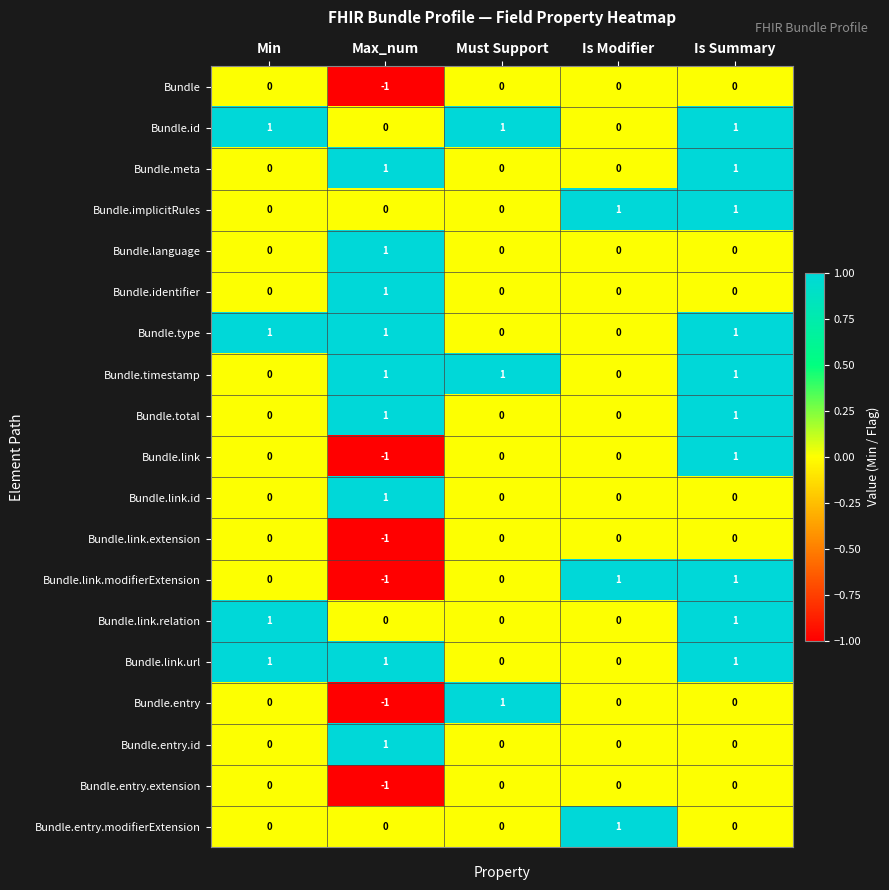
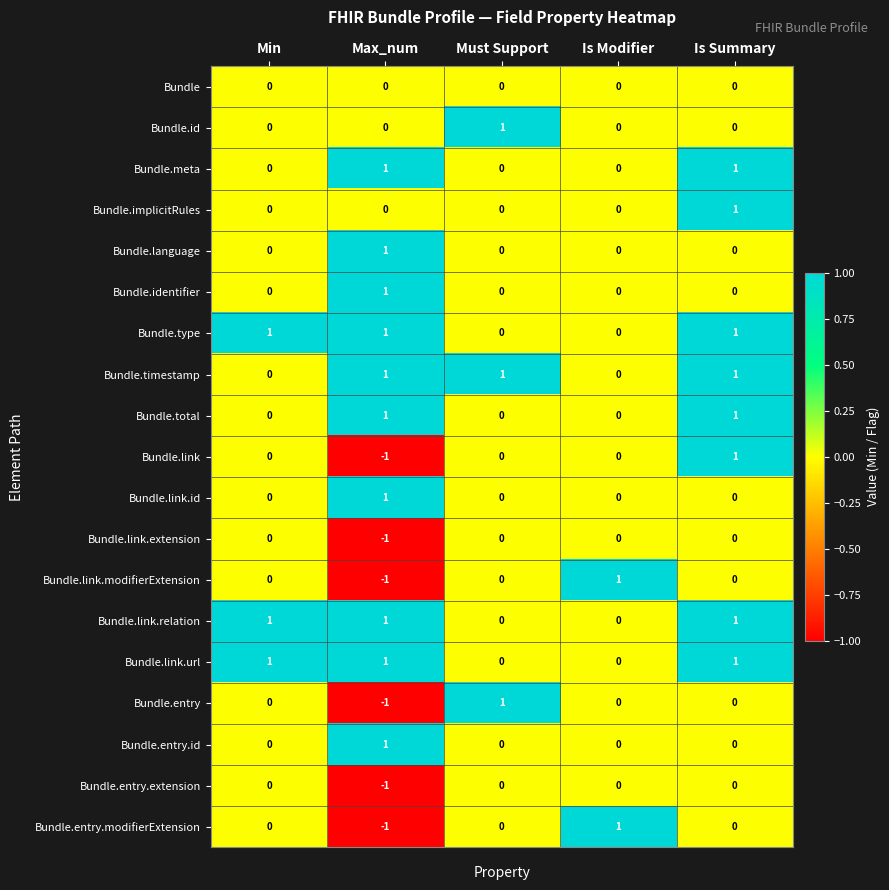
  {
    "Bundle": {
      "Min": 0,
-     "Max_num": -1,
+     "Max_num": 0,
      "Must Support": 0,
      "Is Modifier": 0,
      "Is Summary": 0
    },
    "Bundle.id": {
-     "Min": 1,
+     "Min": 0,
      "Max_num": 0,
      "Must Support": 1,
      "Is Modifier": 0,
-     "Is Summary": 1
+     "Is Summary": 0
    },
    "Bundle.meta": {
      "Min": 0,
      "Max_num": 1,
      "Must Support": 0,
      "Is Modifier": 0,
      "Is Summary": 1
    },
    "Bundle.implicitRules": {
      "Min": 0,
      "Max_num": 0,
      "Must Support": 0,
-     "Is Modifier": 1,
+     "Is Modifier": 0,
      "Is Summary": 1
    },
    "Bundle.language": {
      "Min": 0,
      "Max_num": 1,
      "Must Support": 0,
      "Is Modifier": 0,
      "Is Summary": 0
    },
    "Bundle.identifier": {
      "Min": 0,
      "Max_num": 1,
      "Must Support": 0,
      "Is Modifier": 0,
      "Is Summary": 0
    },
    "Bundle.type": {
      "Min": 1,
      "Max_num": 1,
      "Must Support": 0,
      "Is Modifier": 0,
      "Is Summary": 1
    },
    "Bundle.timestamp": {
      "Min": 0,
      "Max_num": 1,
      "Must Support": 1,
      "Is Modifier": 0,
      "Is Summary": 1
    },
    "Bundle.total": {
      "Min": 0,
      "Max_num": 1,
      "Must Support": 0,
      "Is Modifier": 0,
      "Is Summary": 1
    },
    "Bundle.link": {
      "Min": 0,
      "Max_num": -1,
      "Must Support": 0,
      "Is Modifier": 0,
      "Is Summary": 1
    },
    "Bundle.link.id": {
      "Min": 0,
      "Max_num": 1,
      "Must Support": 0,
      "Is Modifier": 0,
      "Is Summary": 0
    },
    "Bundle.link.extension": {
      "Min": 0,
      "Max_num": -1,
      "Must Support": 0,
      "Is Modifier": 0,
      "Is Summary": 0
    },
    "Bundle.link.modifierExtension": {
      "Min": 0,
      "Max_num": -1,
      "Must Support": 0,
      "Is Modifier": 1,
-     "Is Summary": 1
+     "Is Summary": 0
    },
    "Bundle.link.relation": {
      "Min": 1,
-     "Max_num": 0,
+     "Max_num": 1,
      "Must Support": 0,
      "Is Modifier": 0,
      "Is Summary": 1
    },
    "Bundle.link.url": {
      "Min": 1,
      "Max_num": 1,
      "Must Support": 0,
      "Is Modifier": 0,
      "Is Summary": 1
    },
    "Bundle.entry": {
      "Min": 0,
      "Max_num": -1,
      "Must Support": 1,
      "Is Modifier": 0,
      "Is Summary": 0
    },
    "Bundle.entry.id": {
      "Min": 0,
      "Max_num": 1,
      "Must Support": 0,
      "Is Modifier": 0,
      "Is Summary": 0
    },
    "Bundle.entry.extension": {
      "Min": 0,
      "Max_num": -1,
      "Must Support": 0,
      "Is Modifier": 0,
      "Is Summary": 0
    },
    "Bundle.entry.modifierExtension": {
      "Min": 0,
-     "Max_num": 0,
+     "Max_num": -1,
      "Must Support": 0,
      "Is Modifier": 1,
      "Is Summary": 0
    }
  }
